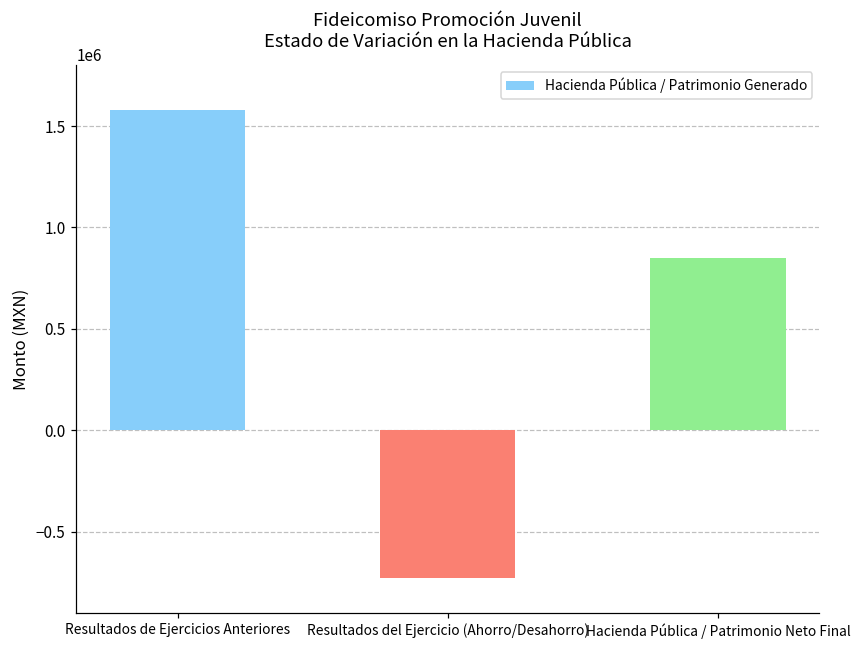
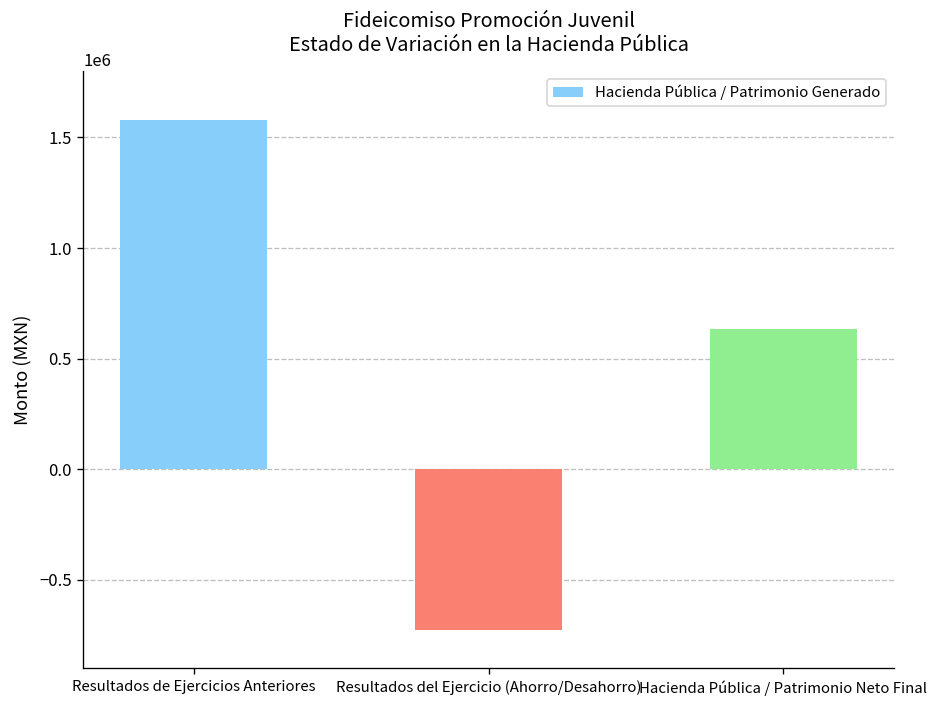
  {
    "Resultados de Ejercicios Anteriores": 1580000,
    "Resultados del Ejercicio (Ahorro/Desahorro)": -730000,
-   "Hacienda Pública / Patrimonio Neto Final": 850000
+   "Hacienda Pública / Patrimonio Neto Final": 630000
  }
